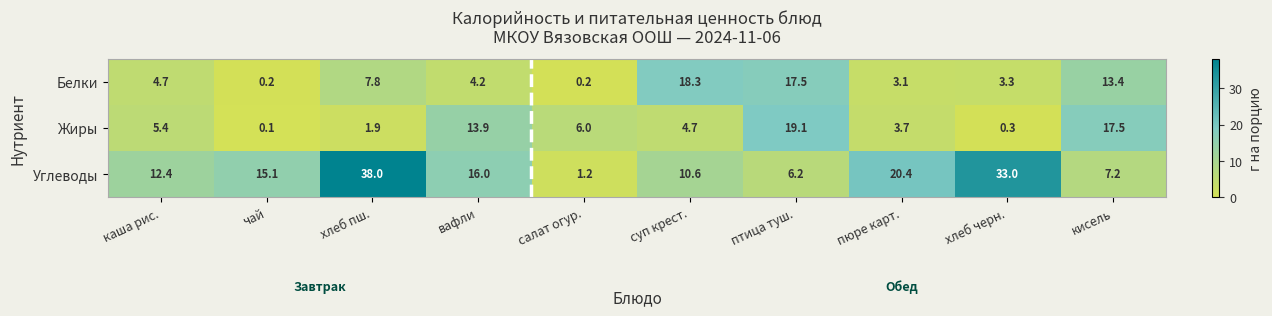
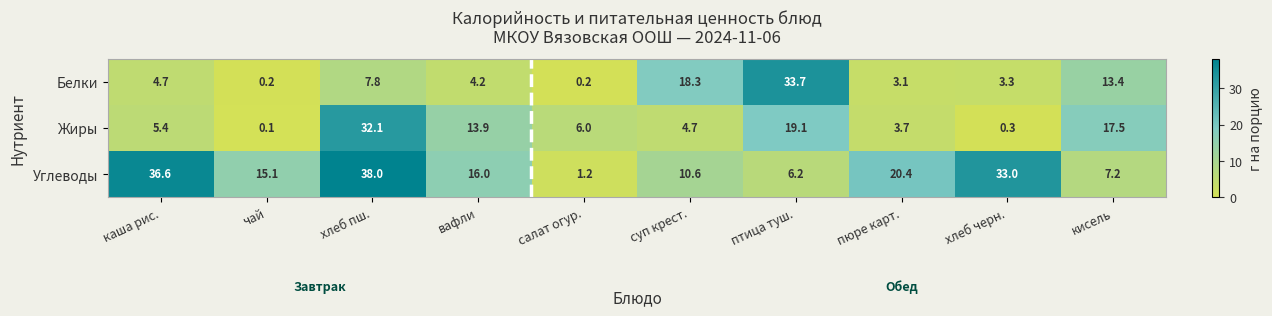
  {
    "Белки": {
      "каша рис.": 4.7,
      "чай": 0.2,
      "хлеб пш.": 7.8,
      "вафли": 4.2,
      "салат огур.": 0.2,
      "суп крест.": 18.3,
-     "птица туш.": 17.5,
+     "птица туш.": 33.7,
      "пюре карт.": 3.1,
      "хлеб черн.": 3.3,
      "кисель": 13.4
    },
    "Жиры": {
      "каша рис.": 5.4,
      "чай": 0.1,
-     "хлеб пш.": 1.9,
+     "хлеб пш.": 32.1,
      "вафли": 13.9,
      "салат огур.": 6.0,
      "суп крест.": 4.7,
      "птица туш.": 19.1,
      "пюре карт.": 3.7,
      "хлеб черн.": 0.3,
      "кисель": 17.5
    },
    "Углеводы": {
-     "каша рис.": 12.4,
+     "каша рис.": 36.6,
      "чай": 15.1,
      "хлеб пш.": 38.0,
      "вафли": 16.0,
      "салат огур.": 1.2,
      "суп крест.": 10.6,
      "птица туш.": 6.2,
      "пюре карт.": 20.4,
      "хлеб черн.": 33.0,
      "кисель": 7.2
    }
  }
